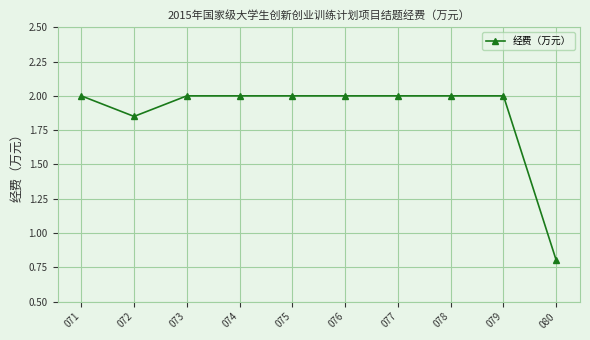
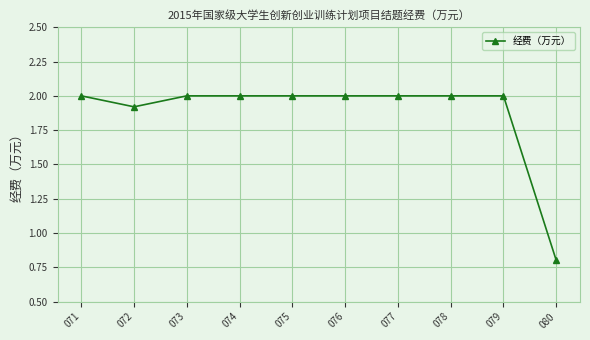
  {
    "071": 2.00,
-   "072": 1.85,
+   "072": 1.92,
    "073": 2.00,
    "074": 2.00,
    "075": 2.00,
    "076": 2.00,
    "077": 2.00,
    "078": 2.00,
    "079": 2.00,
    "080": 0.80
  }
